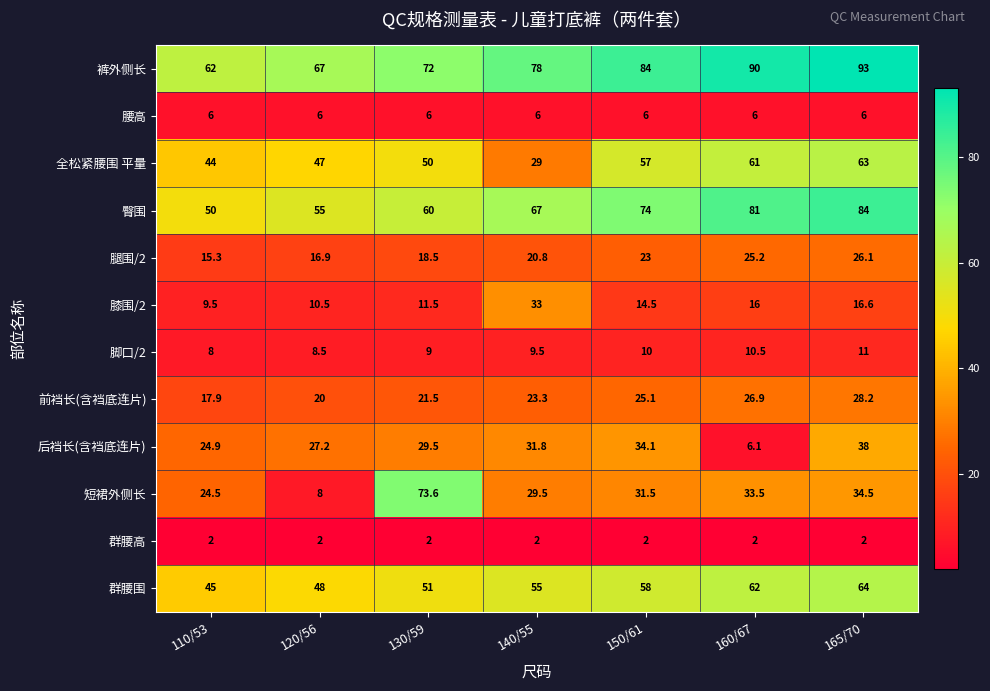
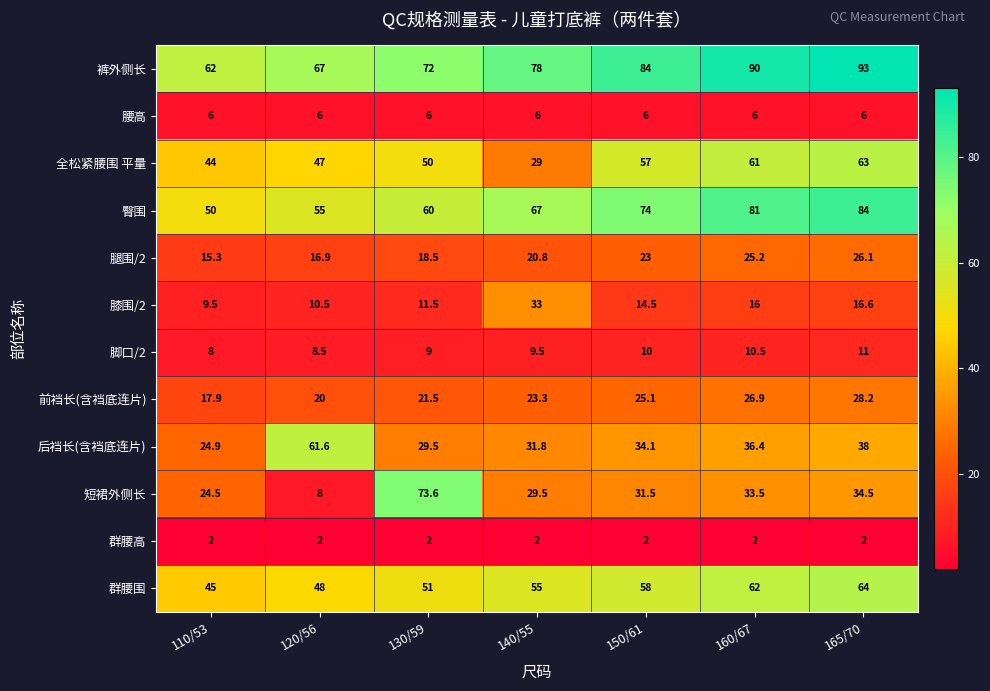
  {
    "裤外侧长": {
      "110/53": 62,
      "120/56": 67,
      "130/59": 72,
      "140/55": 78,
      "150/61": 84,
      "160/67": 90,
      "165/70": 93
    },
    "腰高": {
      "110/53": 6,
      "120/56": 6,
      "130/59": 6,
      "140/55": 6,
      "150/61": 6,
      "160/67": 6,
      "165/70": 6
    },
    "全松紧腰围 平量": {
      "110/53": 44,
      "120/56": 47,
      "130/59": 50,
      "140/55": 29,
      "150/61": 57,
      "160/67": 61,
      "165/70": 63
    },
    "臀围": {
      "110/53": 50,
      "120/56": 55,
      "130/59": 60,
      "140/55": 67,
      "150/61": 74,
      "160/67": 81,
      "165/70": 84
    },
    "腿围/2": {
      "110/53": 15.3,
      "120/56": 16.9,
      "130/59": 18.5,
      "140/55": 20.8,
      "150/61": 23,
      "160/67": 25.2,
      "165/70": 26.1
    },
    "膝围/2": {
      "110/53": 9.5,
      "120/56": 10.5,
      "130/59": 11.5,
      "140/55": 33,
      "150/61": 14.5,
      "160/67": 16,
      "165/70": 16.6
    },
    "脚口/2": {
      "110/53": 8,
      "120/56": 8.5,
      "130/59": 9,
      "140/55": 9.5,
      "150/61": 10,
      "160/67": 10.5,
      "165/70": 11
    },
    "前裆长(含裆底连片)": {
      "110/53": 17.9,
      "120/56": 20,
      "130/59": 21.5,
      "140/55": 23.3,
      "150/61": 25.1,
      "160/67": 26.9,
      "165/70": 28.2
    },
    "后裆长(含裆底连片)": {
      "110/53": 24.9,
-     "120/56": 27.2,
+     "120/56": 61.6,
      "130/59": 29.5,
      "140/55": 31.8,
      "150/61": 34.1,
-     "160/67": 6.1,
+     "160/67": 36.4,
      "165/70": 38
    },
    "短裙外侧长": {
      "110/53": 24.5,
      "120/56": 8,
      "130/59": 73.6,
      "140/55": 29.5,
      "150/61": 31.5,
      "160/67": 33.5,
      "165/70": 34.5
    },
    "群腰高": {
      "110/53": 2,
      "120/56": 2,
      "130/59": 2,
      "140/55": 2,
      "150/61": 2,
      "160/67": 2,
      "165/70": 2
    },
    "群腰围": {
      "110/53": 45,
      "120/56": 48,
      "130/59": 51,
      "140/55": 55,
      "150/61": 58,
      "160/67": 62,
      "165/70": 64
    }
  }
